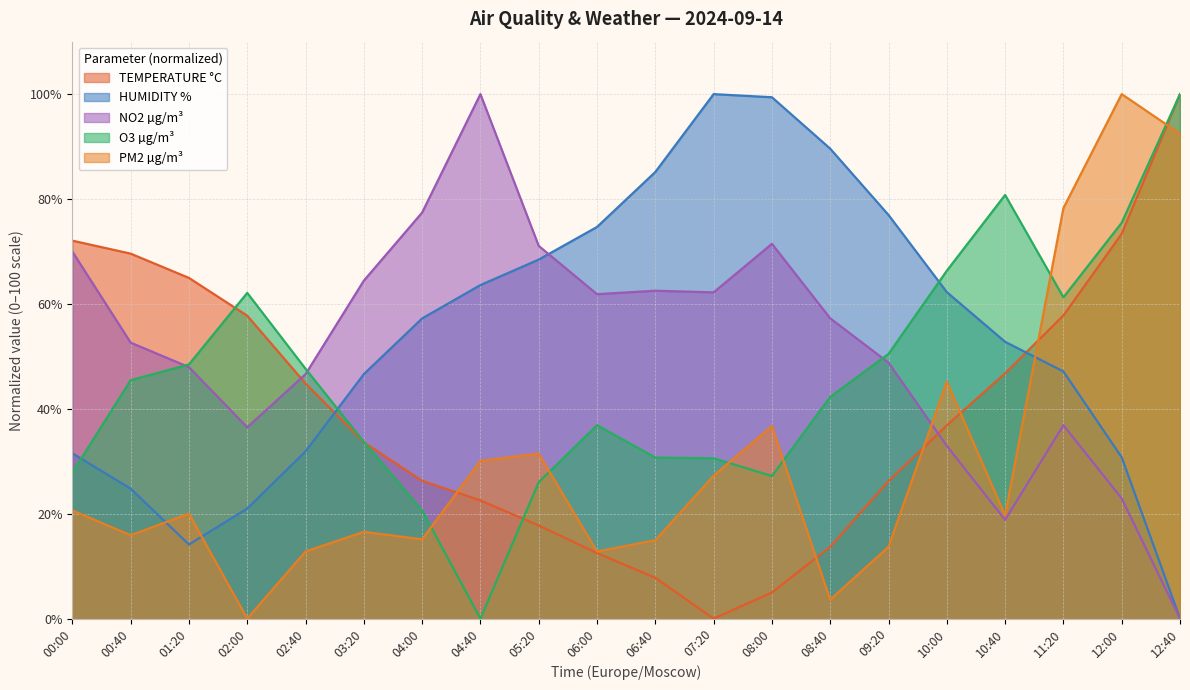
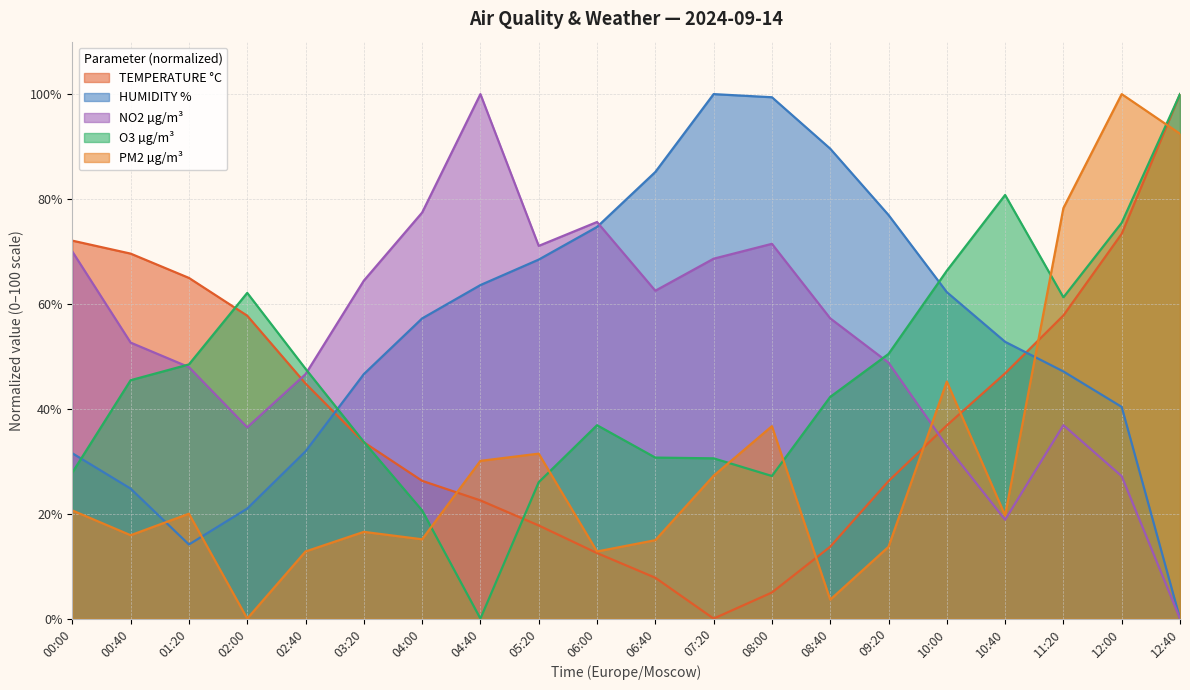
  {
    "HUMIDITY %": {
      "00:00": "32%",
      "00:40": "25%",
      "01:20": "14%",
      "02:00": "21%",
      "02:40": "32%",
      "03:20": "47%",
      "04:00": "57%",
      "04:40": "64%",
      "05:20": "68%",
      "06:00": "75%",
      "06:40": "85%",
      "07:20": "100%",
      "08:00": "99%",
      "08:40": "90%",
      "09:20": "77%",
      "10:00": "62%",
      "10:40": "53%",
      "11:20": "47%",
-     "12:00": "31%"
+     "12:00": "40%"
    },
    "NO2 µg/m³": {
      "00:00": "70%",
      "00:40": "53%",
      "01:20": "48%",
      "02:00": "36%",
      "02:40": "47%",
      "03:20": "64%",
      "04:00": "77%",
      "04:40": "100%",
      "05:20": "71%",
-     "06:00": "62%",
+     "06:00": "76%",
      "06:40": "63%",
-     "07:20": "62%",
+     "07:20": "69%",
      "08:00": "71%",
      "08:40": "57%",
      "09:20": "49%",
      "10:00": "33%",
      "10:40": "19%",
      "11:20": "37%",
-     "12:00": "23%"
+     "12:00": "27%"
    },
    "O3 µg/m³": {
      "00:00": "28%",
      "00:40": "45%",
      "01:20": "48%",
      "02:00": "62%",
      "02:40": "48%",
      "04:00": "21%",
      "04:40": "0%",
      "05:20": "26%",
      "06:00": "37%",
      "06:40": "31%",
      "07:20": "31%",
      "08:00": "27%",
      "08:40": "42%",
      "09:20": "50%",
      "10:00": "66%",
      "10:40": "81%",
      "11:20": "61%",
      "12:00": "75%"
    }
  }
